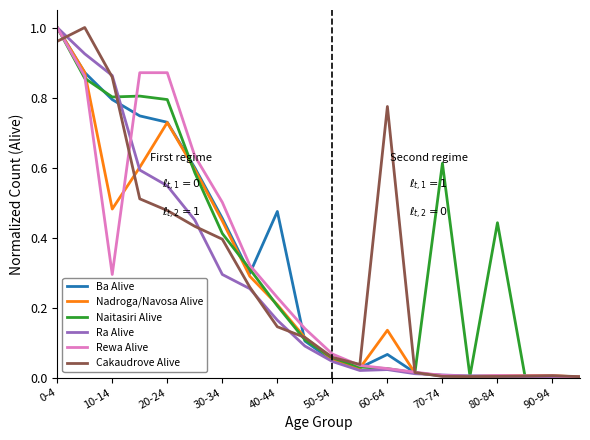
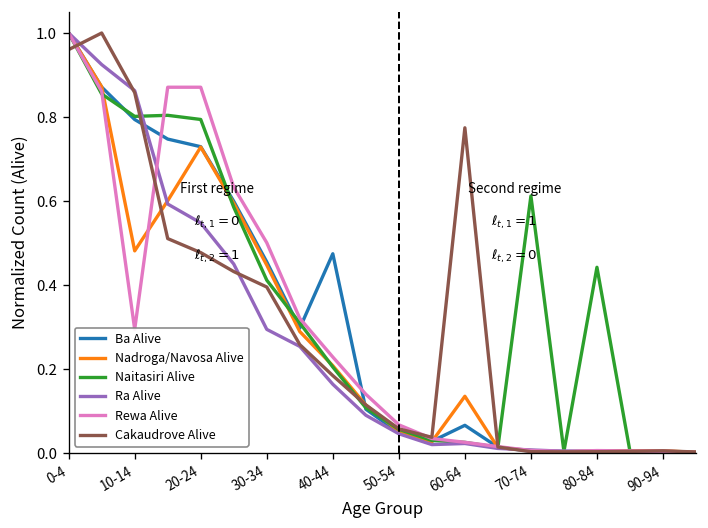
  {
    "Ba Alive": {
      "10-14": 0.79,
      "30-34": 0.46,
      "40-44": 0.47,
      "60-64": 0.07
    },
    "Nadroga/Navosa Alive": {
      "10-14": 0.48,
      "30-34": 0.45,
      "60-64": 0.14
    },
    "Naitasiri Alive": {
      "10-14": 0.80,
      "20-24": 0.79,
      "30-34": 0.41,
      "70-74": 0.61,
      "80-84": 0.44
    },
    "Ra Alive": {
      "20-24": 0.55,
      "30-34": 0.29,
      "40-44": 0.16
    },
    "Rewa Alive": {
      "10-14": 0.29,
      "20-24": 0.87,
      "30-34": 0.50,
      "40-44": 0.23,
      "50-54": 0.07
    },
    "Cakaudrove Alive": {
      "0-4": 0.96,
      "20-24": 0.48,
      "30-34": 0.40,
-     "40-44": 0.15,
+     "40-44": 0.18,
      "60-64": 0.77
    }
  }
